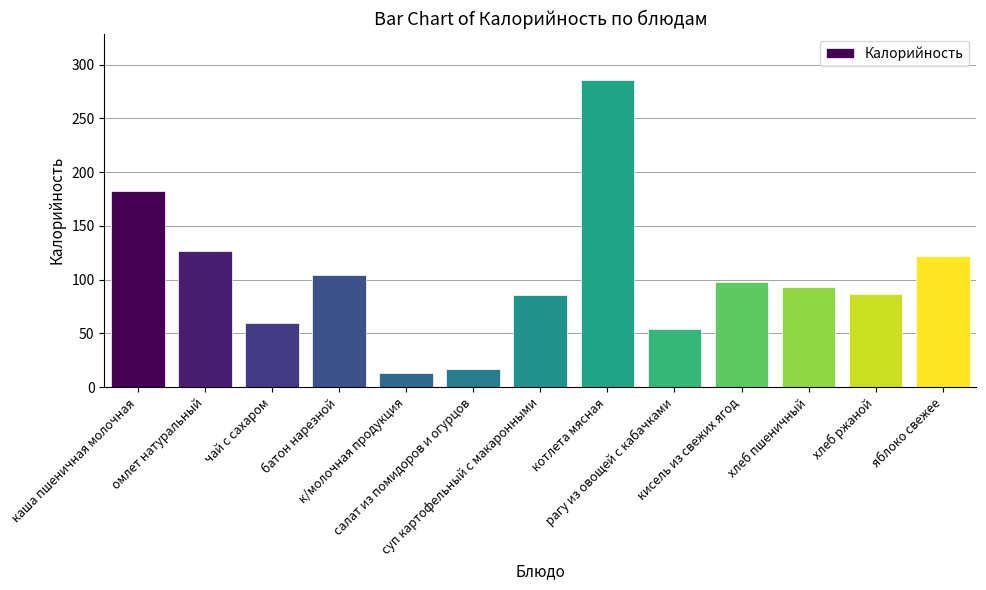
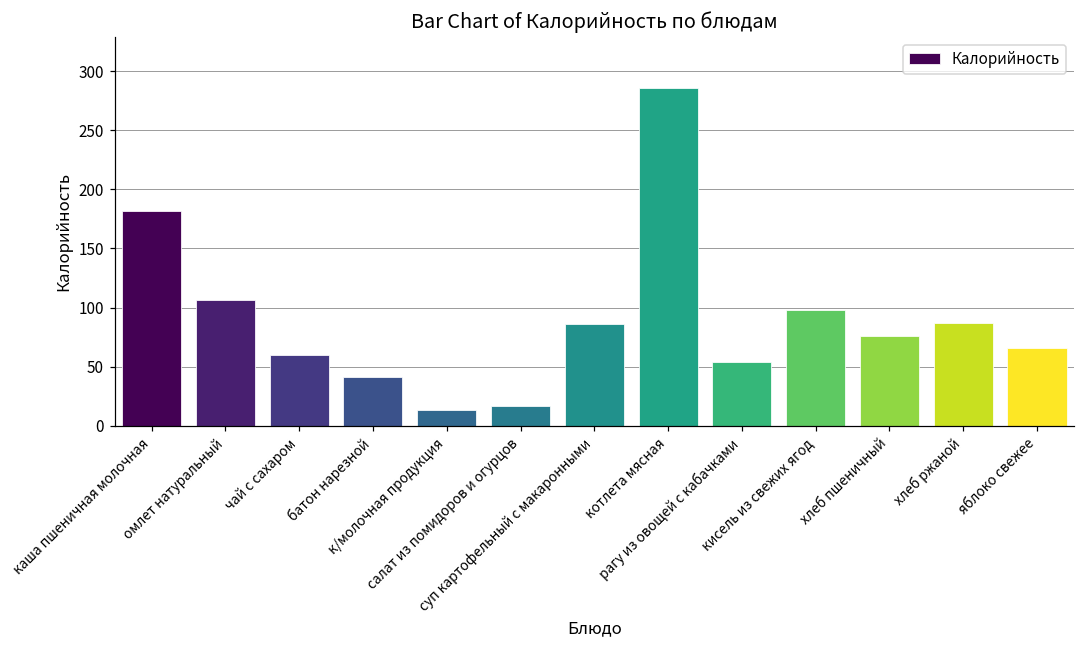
  {
    "каша пшеничная молочная": 182,
-   "омлет натуральный": 127,
+   "омлет натуральный": 106,
    "чай с сахаром": 60,
-   "батон нарезной": 104,
+   "батон нарезной": 41,
    "к/молочная продукция": 13,
    "салат из помидоров и огурцов": 17,
    "суп картофельный с макаронными": 86,
    "котлета мясная": 286,
    "рагу из овощей с кабачками": 54,
    "кисель из свежих ягод": 98,
-   "хлеб пшеничный": 93,
+   "хлеб пшеничный": 76,
    "хлеб ржаной": 87,
-   "яблоко свежее": 122
+   "яблоко свежее": 66
  }
